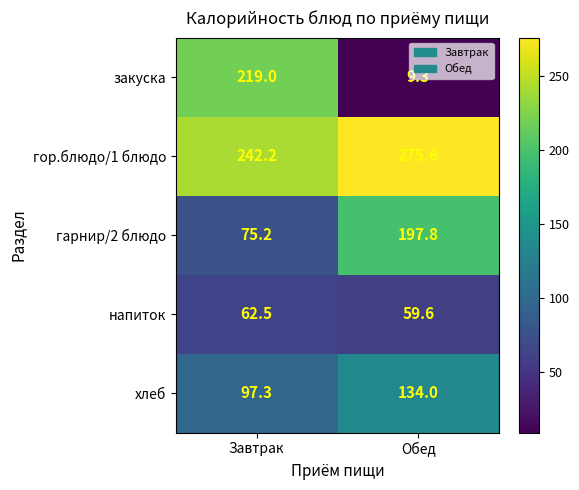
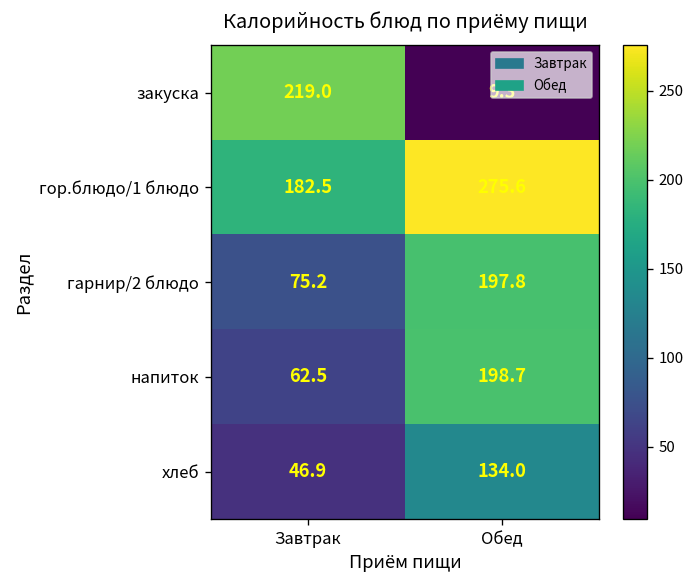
  {
    "закуска": {
      "Завтрак": 219.0
    },
    "гор.блюдо/1 блюдо": {
-     "Завтрак": 242.2
+     "Завтрак": 182.5
    },
    "гарнир/2 блюдо": {
      "Завтрак": 75.2,
      "Обед": 197.8
    },
    "напиток": {
      "Завтрак": 62.5,
-     "Обед": 59.6
+     "Обед": 198.7
    },
    "хлеб": {
-     "Завтрак": 97.3,
+     "Завтрак": 46.9,
      "Обед": 134.0
    }
  }
